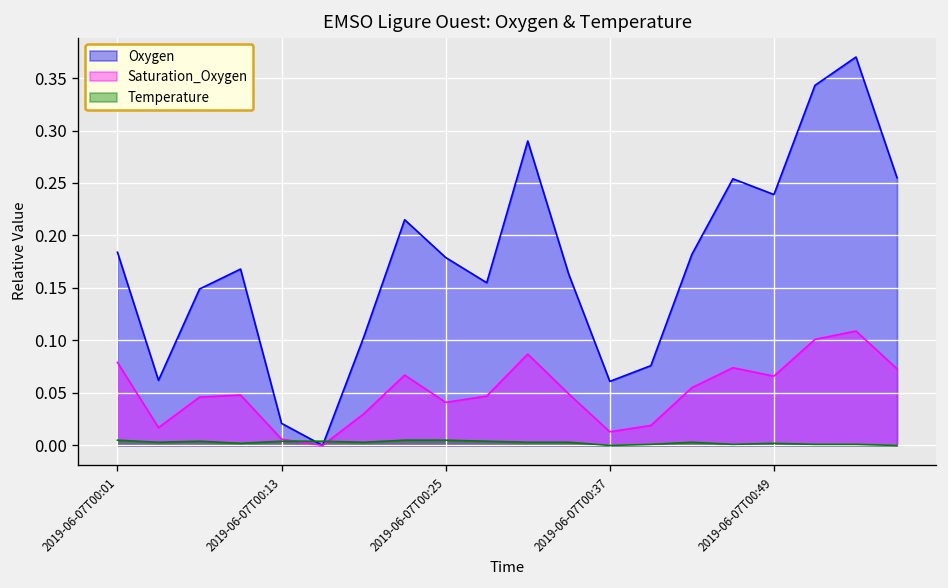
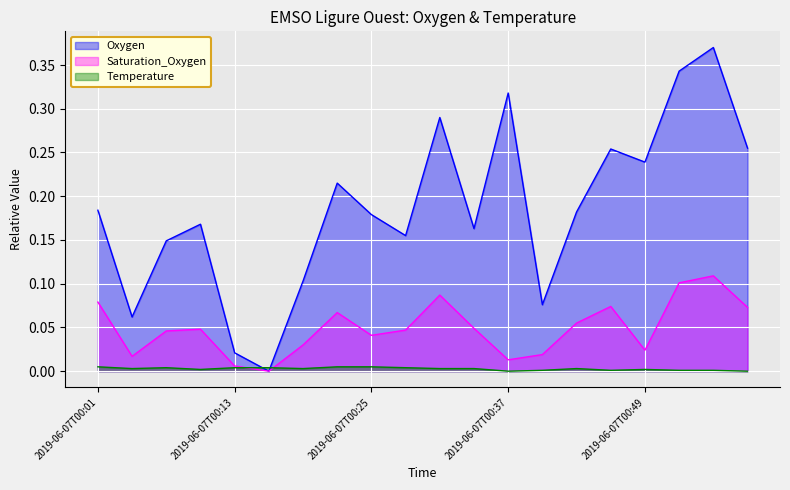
  {
    "Oxygen": {
      "2019-06-07T00:01": 0.18,
      "2019-06-07T00:13": 0.02,
      "2019-06-07T00:25": 0.18,
-     "2019-06-07T00:37": 0.06,
+     "2019-06-07T00:37": 0.32,
      "2019-06-07T00:49": 0.24
    },
    "Saturation_Oxygen": {
      "2019-06-07T00:01": 0.08,
      "2019-06-07T00:25": 0.04,
      "2019-06-07T00:37": 0.01,
-     "2019-06-07T00:49": 0.07
+     "2019-06-07T00:49": 0.02
    },
    "Temperature": {
      "2019-06-07T00:01": 0.00,
      "2019-06-07T00:25": 0.00,
      "2019-06-07T00:37": 0.00,
      "2019-06-07T00:49": 0.00
    }
  }
